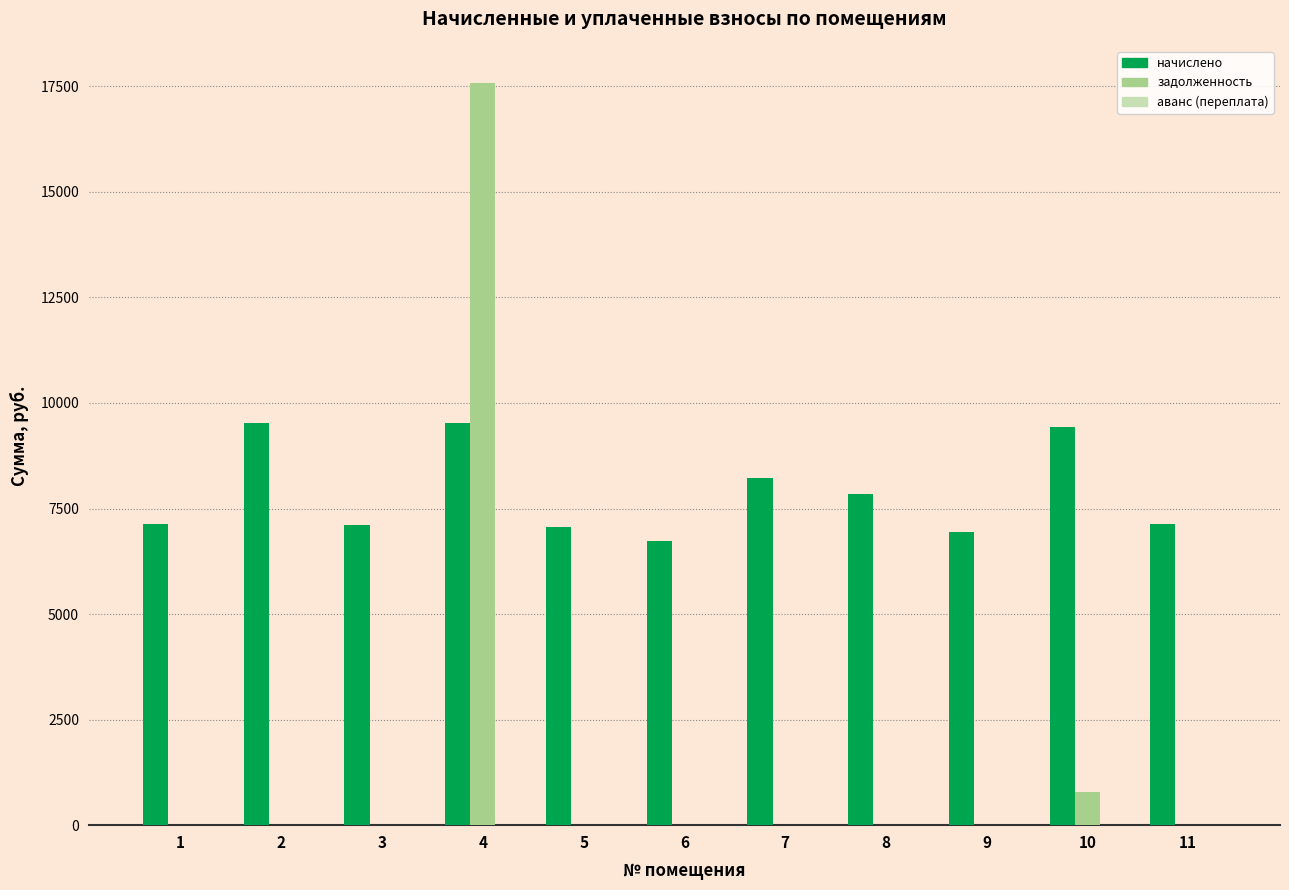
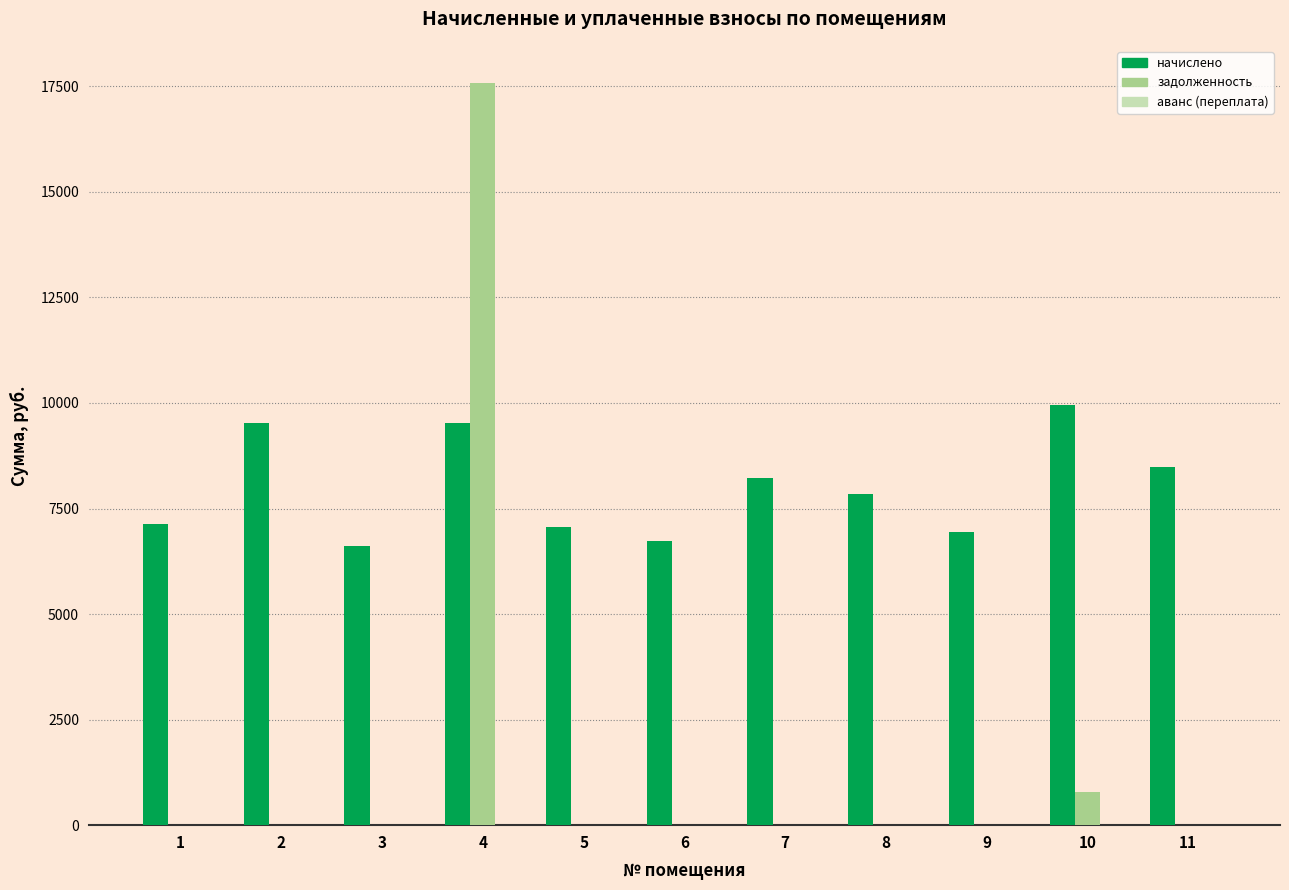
  {
    "начислено": {
      "1": 7100,
      "2": 9500,
-     "3": 7100,
+     "3": 6600,
      "4": 9500,
      "5": 7100,
      "6": 6700,
      "7": 8200,
      "8": 7800,
      "9": 6900,
-     "10": 9400,
-     "11": 7100
+     "10": 9900,
+     "11": 8500
    }
  }
